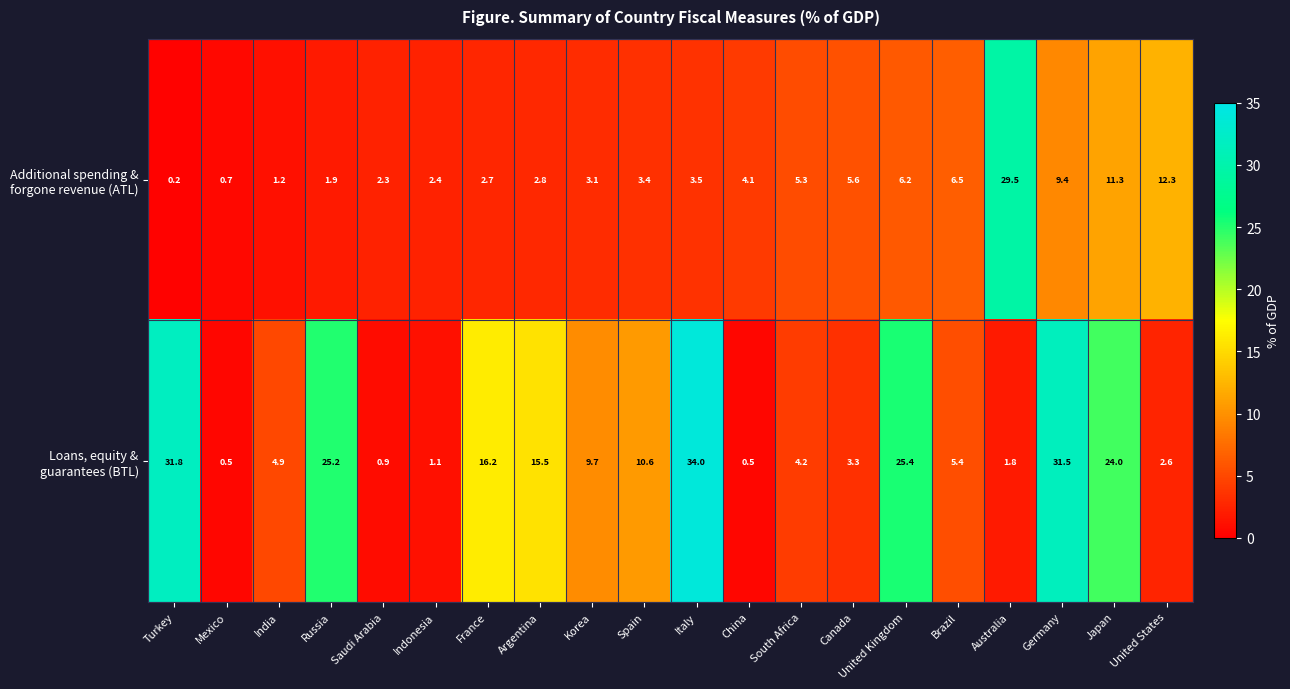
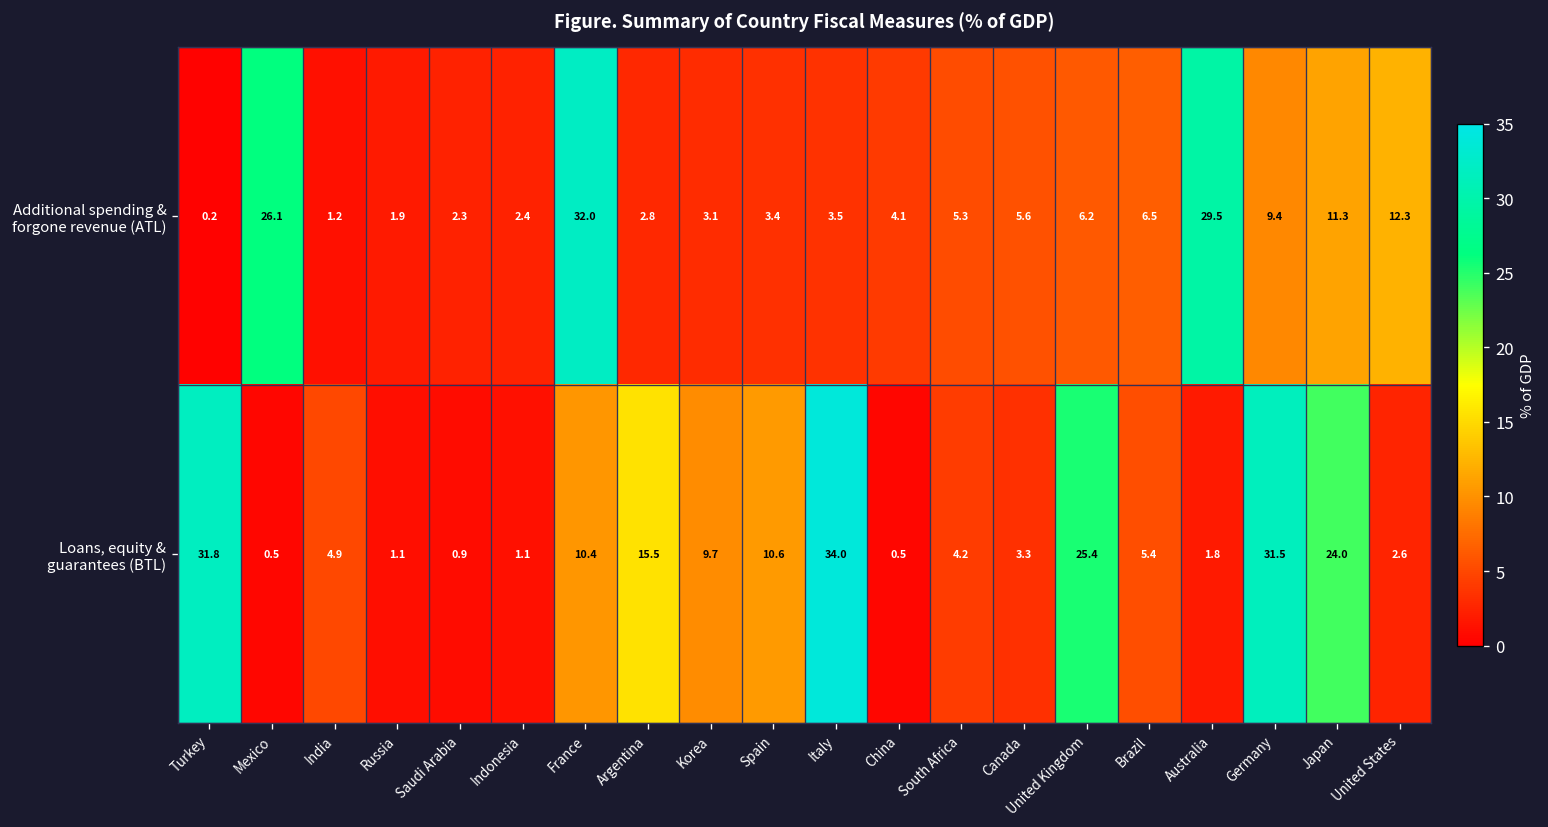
  {
    "Additional spending & forgone revenue (ATL)": {
      "Turkey": 0.2,
-     "Mexico": 0.7,
+     "Mexico": 26.1,
      "India": 1.2,
      "Russia": 1.9,
      "Saudi Arabia": 2.3,
      "Indonesia": 2.4,
-     "France": 2.7,
+     "France": 32.0,
      "Argentina": 2.8,
      "Korea": 3.1,
      "Spain": 3.4,
      "Italy": 3.5,
      "China": 4.1,
      "South Africa": 5.3,
      "Canada": 5.6,
      "United Kingdom": 6.2,
      "Brazil": 6.5,
      "Australia": 29.5,
      "Germany": 9.4,
      "Japan": 11.3,
      "United States": 12.3
    },
    "Loans, equity & guarantees (BTL)": {
      "Turkey": 31.8,
      "Mexico": 0.5,
      "India": 4.9,
-     "Russia": 25.2,
+     "Russia": 1.1,
      "Saudi Arabia": 0.9,
      "Indonesia": 1.1,
-     "France": 16.2,
+     "France": 10.4,
      "Argentina": 15.5,
      "Korea": 9.7,
      "Spain": 10.6,
      "Italy": 34.0,
      "China": 0.5,
      "South Africa": 4.2,
      "Canada": 3.3,
      "United Kingdom": 25.4,
      "Brazil": 5.4,
      "Australia": 1.8,
      "Germany": 31.5,
      "Japan": 24.0,
      "United States": 2.6
    }
  }
